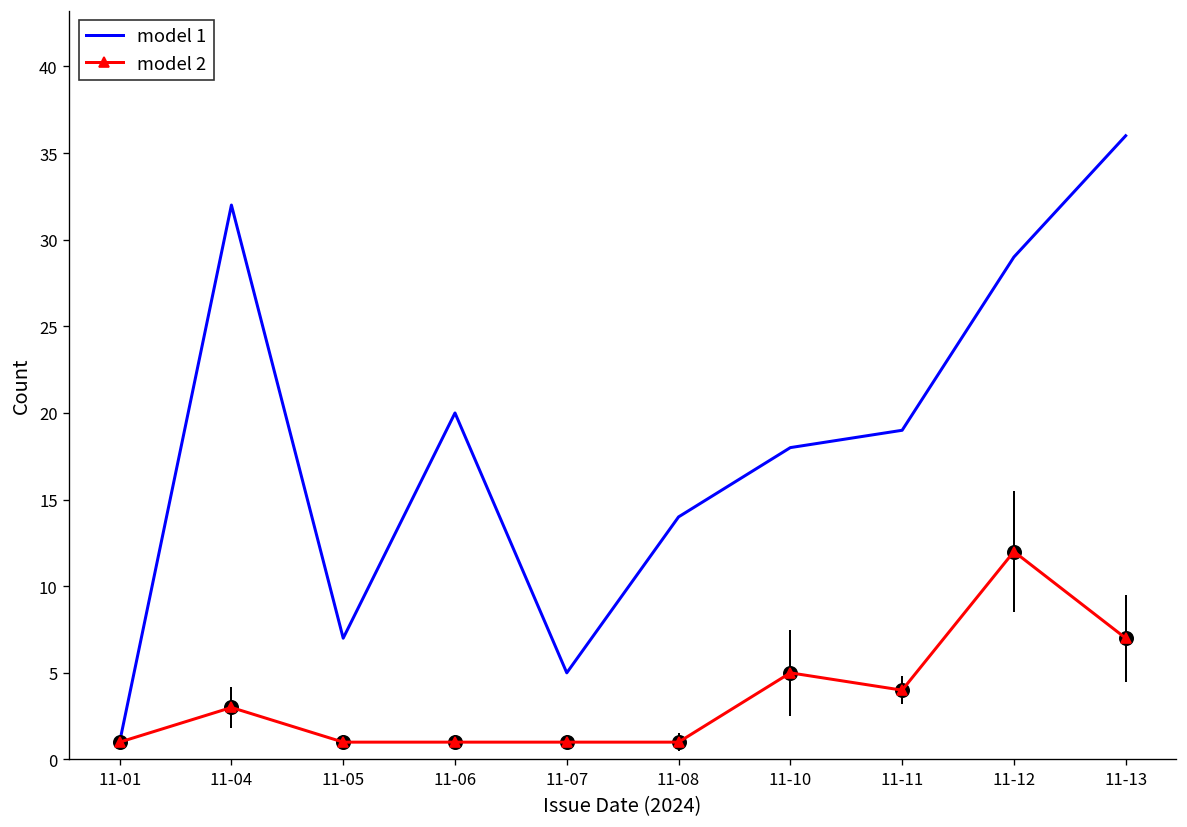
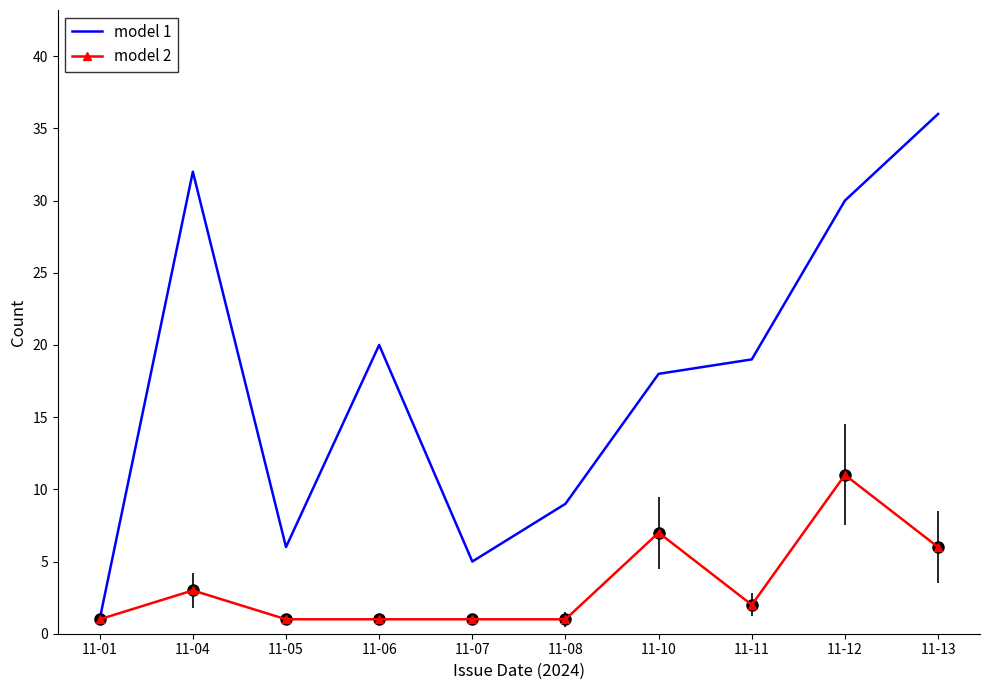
  {
    "model 2": {
      "11-04": 3,
      "11-05": 1,
      "11-06": 1,
      "11-07": 1,
      "11-08": 1,
-     "11-10": 5,
-     "11-11": 4,
-     "11-12": 12,
-     "11-13": 7
+     "11-10": 7,
+     "11-11": 2,
+     "11-12": 11,
+     "11-13": 6
    },
    "model 1": {
      "11-04": 32,
-     "11-05": 7,
+     "11-05": 6,
      "11-06": 20,
      "11-07": 5,
-     "11-08": 14,
+     "11-08": 9,
      "11-10": 18,
      "11-11": 19,
-     "11-12": 29,
+     "11-12": 30,
      "11-13": 36
    }
  }
